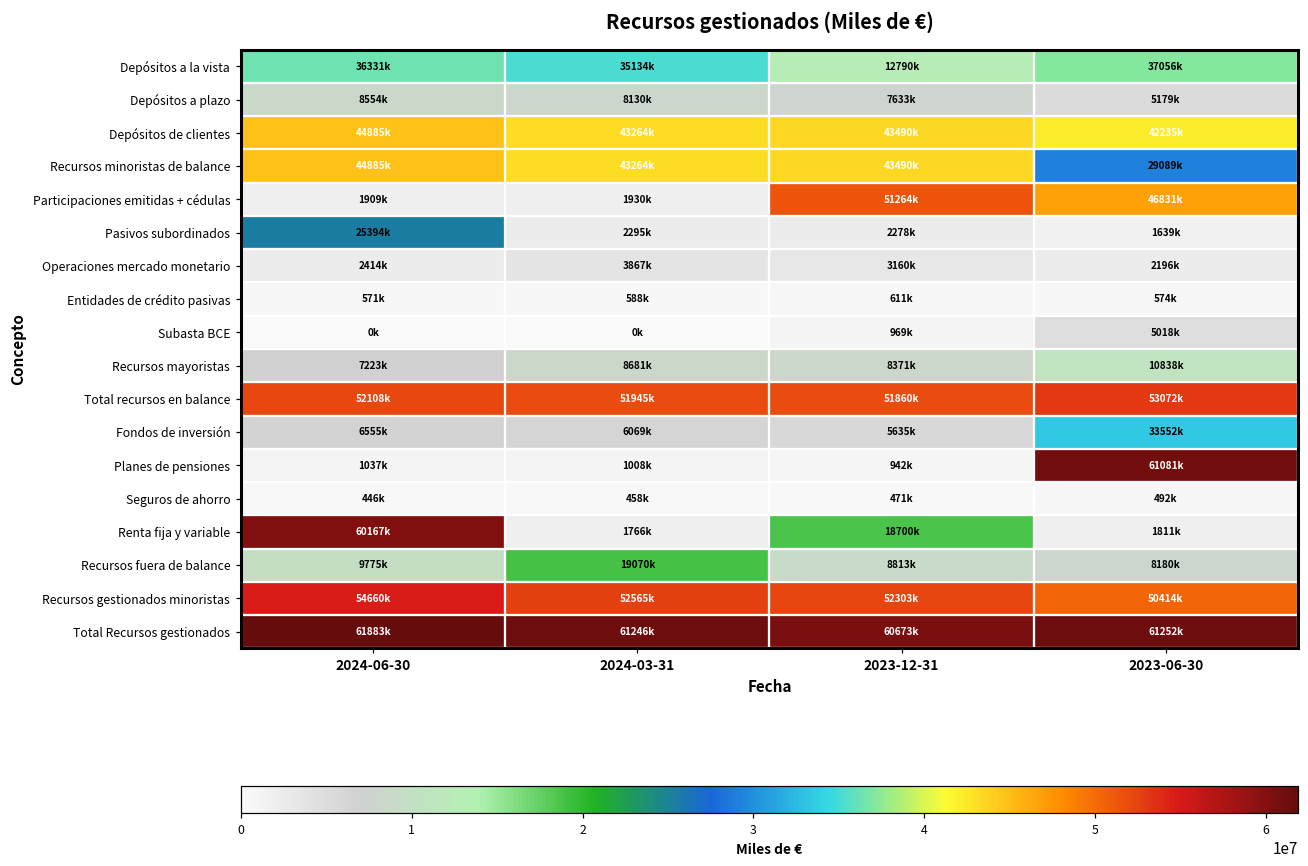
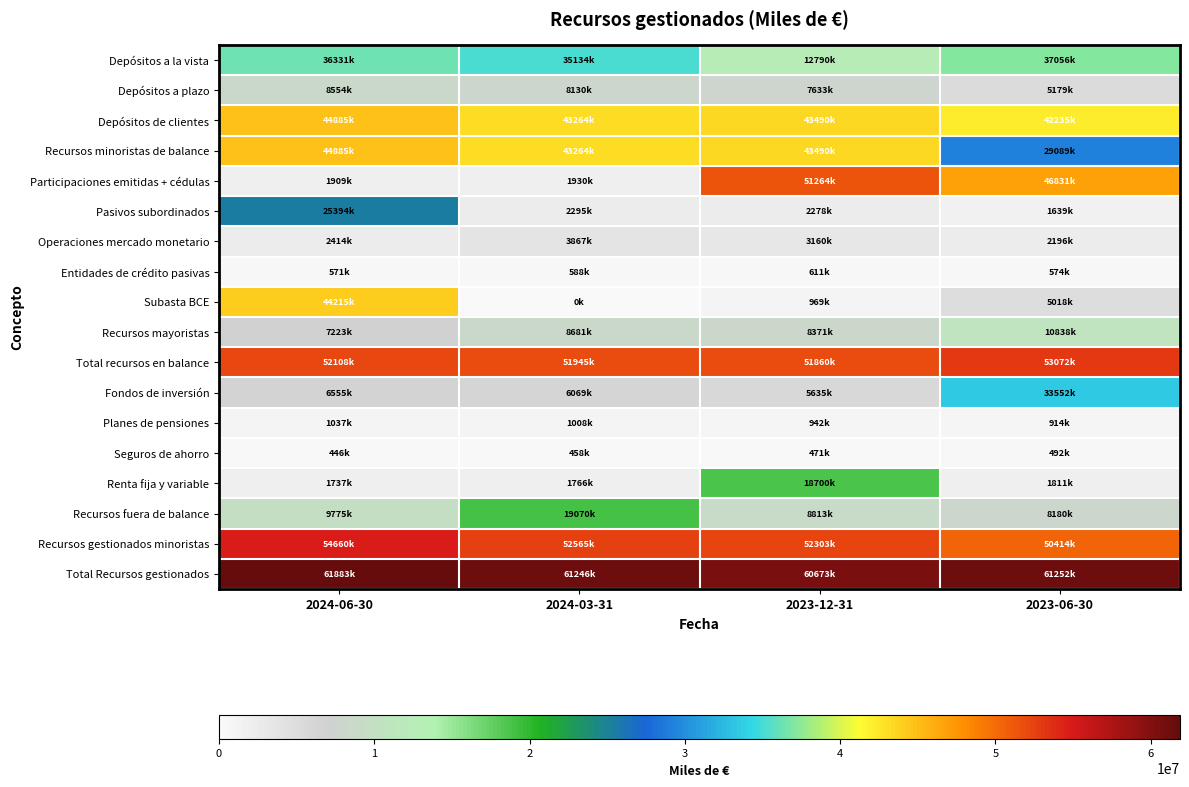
  {
    "Depósitos a la vista": {
      "2024-06-30": "36331k",
      "2024-03-31": "35134k",
      "2023-12-31": "12790k",
      "2023-06-30": "37056k"
    },
    "Depósitos a plazo": {
      "2024-06-30": "8554k",
      "2024-03-31": "8130k",
      "2023-12-31": "7633k",
      "2023-06-30": "5179k"
    },
    "Depósitos de clientes": {
      "2024-06-30": "44885k",
      "2024-03-31": "43264k",
      "2023-12-31": "43490k",
      "2023-06-30": "42235k"
    },
    "Recursos minoristas de balance": {
      "2024-06-30": "44885k",
      "2024-03-31": "43264k",
      "2023-12-31": "43490k",
      "2023-06-30": "29089k"
    },
    "Participaciones emitidas + cédulas": {
      "2024-06-30": "1909k",
      "2024-03-31": "1930k",
      "2023-12-31": "51264k",
      "2023-06-30": "46831k"
    },
    "Pasivos subordinados": {
      "2024-06-30": "25394k",
      "2024-03-31": "2295k",
      "2023-12-31": "2278k",
      "2023-06-30": "1639k"
    },
    "Operaciones mercado monetario": {
      "2024-06-30": "2414k",
      "2024-03-31": "3867k",
      "2023-12-31": "3160k",
      "2023-06-30": "2196k"
    },
    "Entidades de crédito pasivas": {
      "2024-06-30": "571k",
      "2024-03-31": "588k",
      "2023-12-31": "611k",
      "2023-06-30": "574k"
    },
    "Subasta BCE": {
-     "2024-06-30": "0k",
+     "2024-06-30": "44215k",
      "2024-03-31": "0k",
      "2023-12-31": "969k",
      "2023-06-30": "5018k"
    },
    "Recursos mayoristas": {
      "2024-06-30": "7223k",
      "2024-03-31": "8681k",
      "2023-12-31": "8371k",
      "2023-06-30": "10838k"
    },
    "Total recursos en balance": {
      "2024-06-30": "52108k",
      "2024-03-31": "51945k",
      "2023-12-31": "51860k",
      "2023-06-30": "53072k"
    },
    "Fondos de inversión": {
      "2024-06-30": "6555k",
      "2024-03-31": "6069k",
      "2023-12-31": "5635k",
      "2023-06-30": "33552k"
    },
    "Planes de pensiones": {
      "2024-06-30": "1037k",
      "2024-03-31": "1008k",
      "2023-12-31": "942k",
-     "2023-06-30": "61081k"
+     "2023-06-30": "914k"
    },
    "Seguros de ahorro": {
      "2024-06-30": "446k",
      "2024-03-31": "458k",
      "2023-12-31": "471k",
      "2023-06-30": "492k"
    },
    "Renta fija y variable": {
-     "2024-06-30": "60167k",
+     "2024-06-30": "1737k",
      "2024-03-31": "1766k",
      "2023-12-31": "18700k",
      "2023-06-30": "1811k"
    },
    "Recursos fuera de balance": {
      "2024-06-30": "9775k",
      "2024-03-31": "19070k",
      "2023-12-31": "8813k",
      "2023-06-30": "8180k"
    },
    "Recursos gestionados minoristas": {
      "2024-06-30": "54660k",
      "2024-03-31": "52565k",
      "2023-12-31": "52303k",
      "2023-06-30": "50414k"
    },
    "Total Recursos gestionados": {
      "2024-06-30": "61883k",
      "2024-03-31": "61246k",
      "2023-12-31": "60673k",
      "2023-06-30": "61252k"
    }
  }
